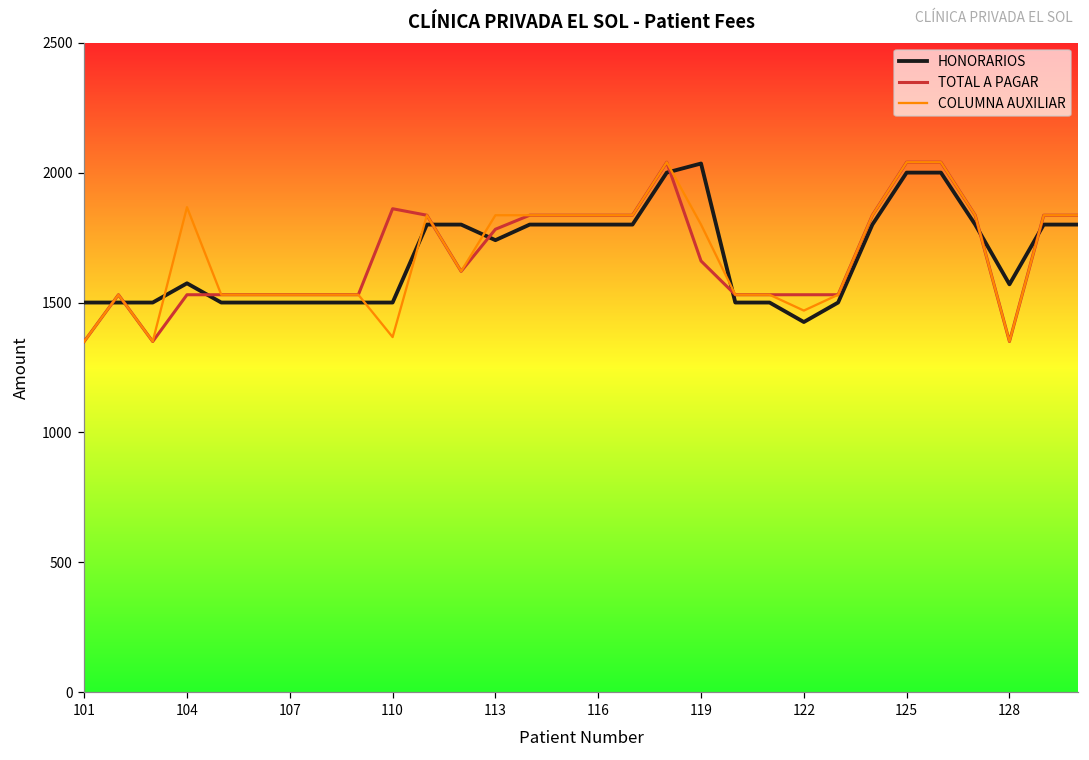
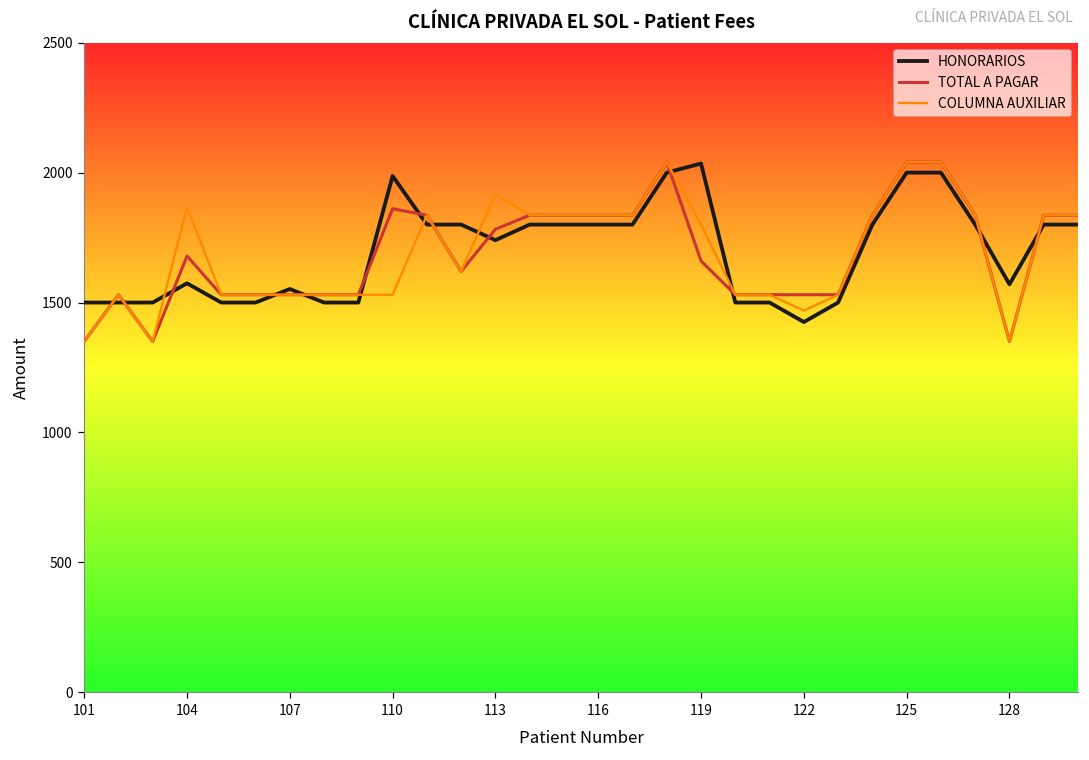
  {
    "HONORARIOS": {
      "101": 1500,
      "104": 1570,
-     "107": 1500,
-     "110": 1500,
+     "107": 1550,
+     "110": 1990,
      "113": 1740,
      "116": 1800,
      "119": 2040,
      "122": 1430,
      "125": 2000,
      "128": 1570
    },
    "TOTAL A PAGAR": {
-     "104": 1530,
+     "104": 1680,
      "110": 1860,
      "113": 1780,
      "119": 1660,
      "122": 1530
    },
    "COLUMNA AUXILIAR": {
      "104": 1870,
-     "110": 1370,
-     "113": 1840,
+     "110": 1530,
+     "113": 1920,
      "119": 1800,
      "122": 1470
    }
  }
